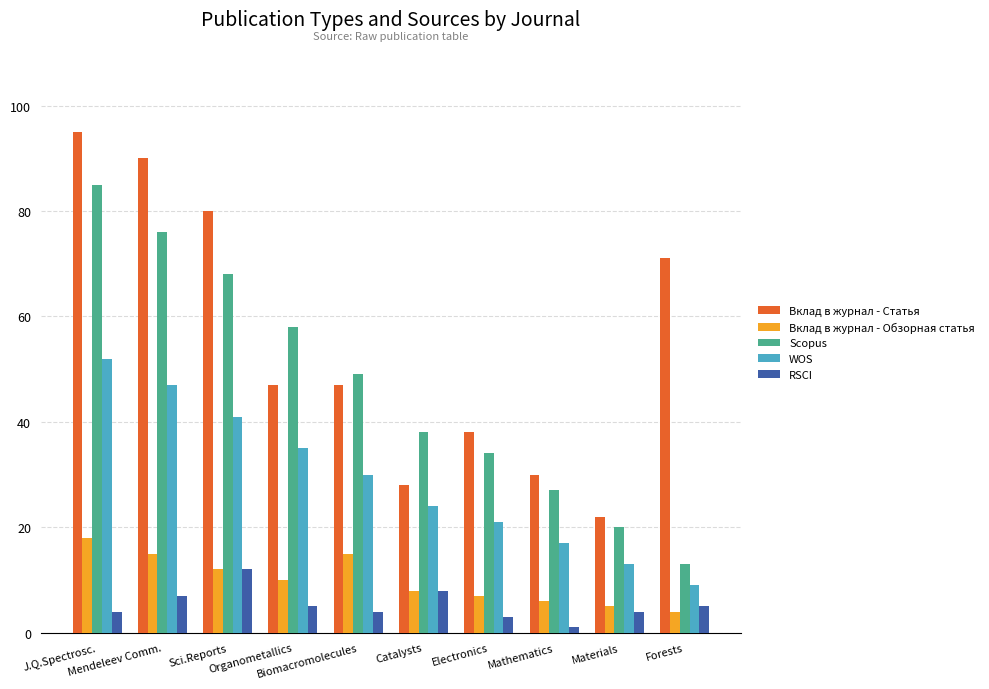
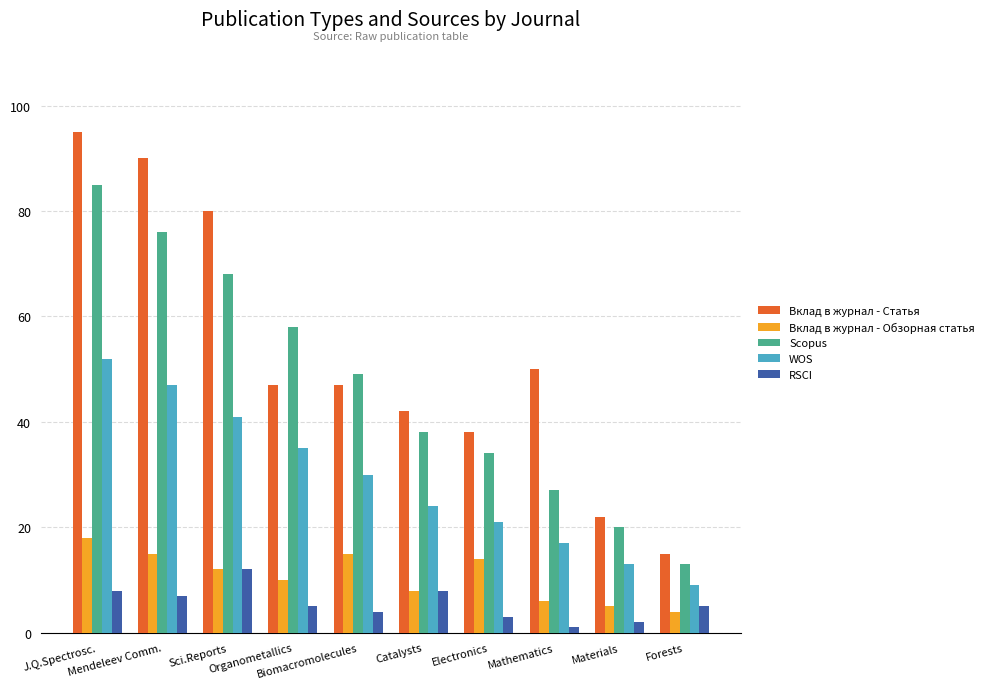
  {
    "Вклад в журнал - Статья": {
      "J.Q.Spectrosc.": 95,
      "Mendeleev Comm.": 90,
      "Sci.Reports": 80,
      "Organometallics": 47,
      "Biomacromolecules": 47,
-     "Catalysts": 28,
+     "Catalysts": 42,
      "Electronics": 38,
-     "Mathematics": 30,
+     "Mathematics": 50,
      "Materials": 22,
-     "Forests": 71
+     "Forests": 15
    },
    "Вклад в журнал - Обзорная статья": {
      "J.Q.Spectrosc.": 18,
      "Mendeleev Comm.": 15,
      "Sci.Reports": 12,
      "Organometallics": 10,
      "Biomacromolecules": 15,
      "Catalysts": 8,
-     "Electronics": 7,
+     "Electronics": 14,
      "Mathematics": 6,
      "Materials": 5,
      "Forests": 4
    },
    "RSCI": {
-     "J.Q.Spectrosc.": 4,
+     "J.Q.Spectrosc.": 8,
      "Mendeleev Comm.": 7,
      "Sci.Reports": 12,
      "Organometallics": 5,
      "Biomacromolecules": 4,
      "Catalysts": 8,
      "Electronics": 3,
      "Mathematics": 1,
-     "Materials": 4,
+     "Materials": 2,
      "Forests": 5
    }
  }
